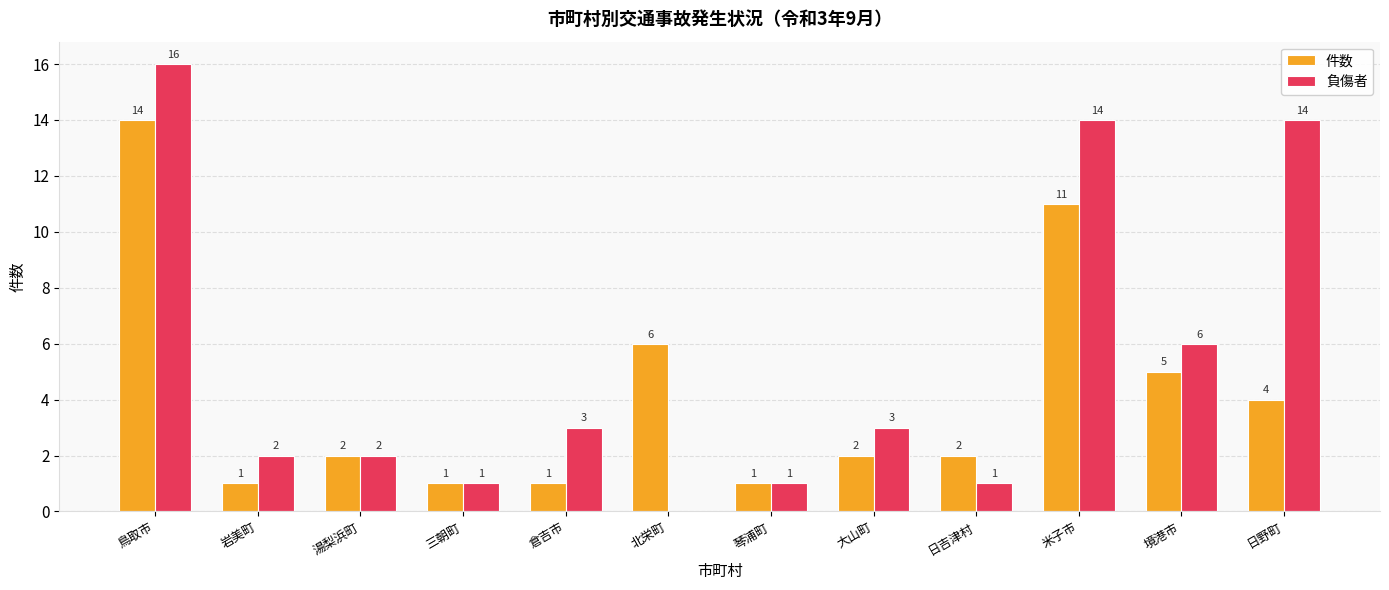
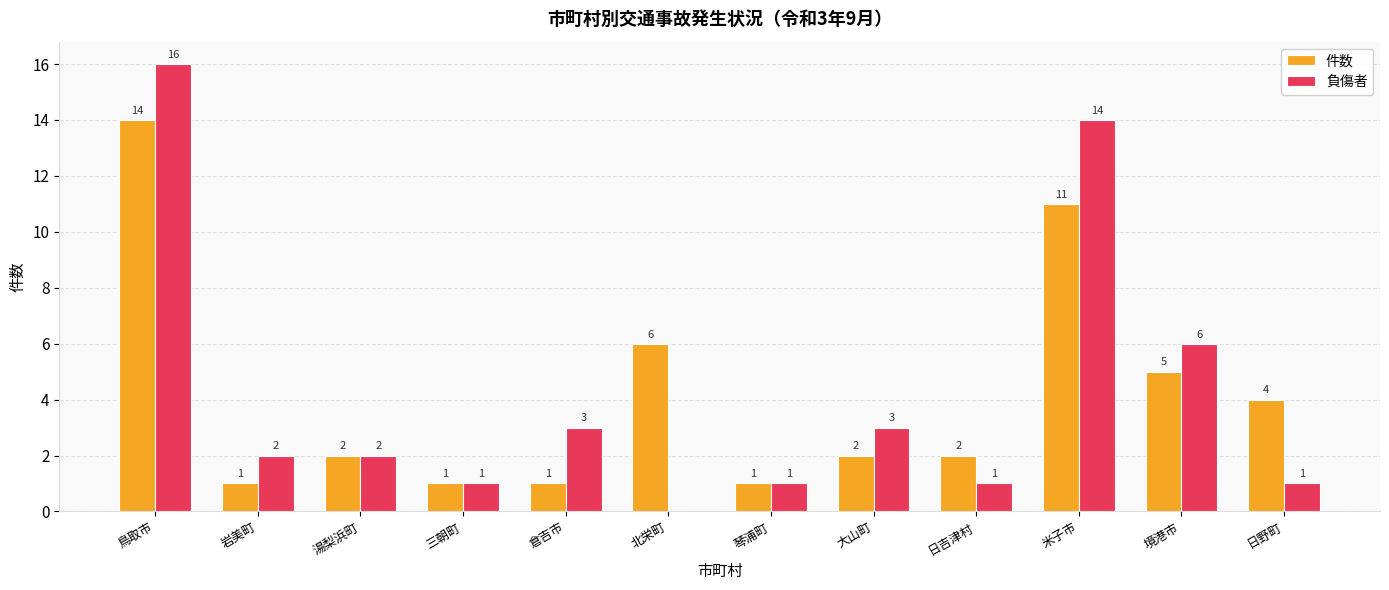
  {
    "件数": {
      "鳥取市": 14,
      "岩美町": 1,
      "湯梨浜町": 2,
      "三朝町": 1,
      "倉吉市": 1,
      "北栄町": 6,
      "琴浦町": 1,
      "大山町": 2,
      "日吉津村": 2,
      "米子市": 11,
      "境港市": 5,
      "日野町": 4
    },
    "負傷者": {
      "鳥取市": 16,
      "岩美町": 2,
      "湯梨浜町": 2,
      "三朝町": 1,
      "倉吉市": 3,
      "琴浦町": 1,
      "大山町": 3,
      "日吉津村": 1,
      "米子市": 14,
      "境港市": 6,
-     "日野町": 14
+     "日野町": 1
    }
  }
